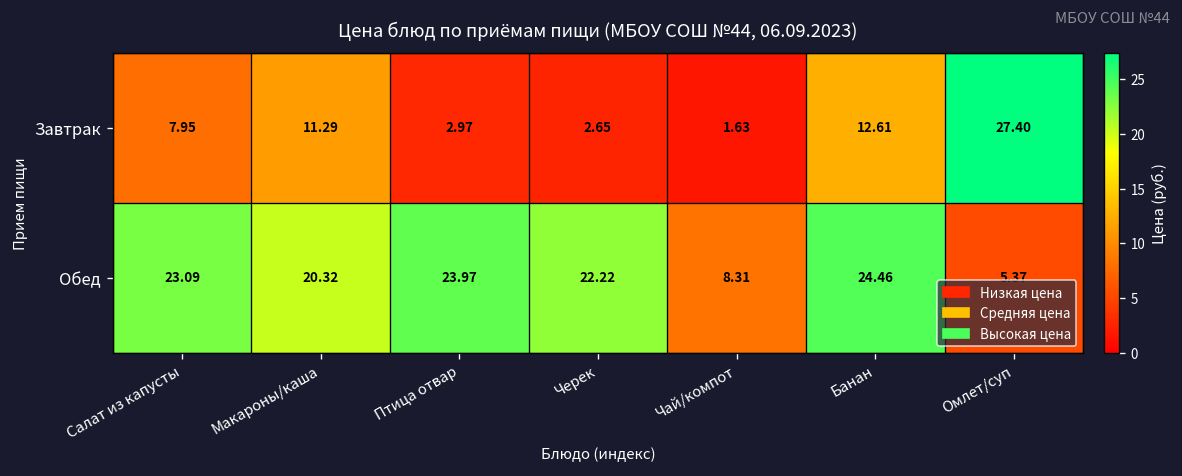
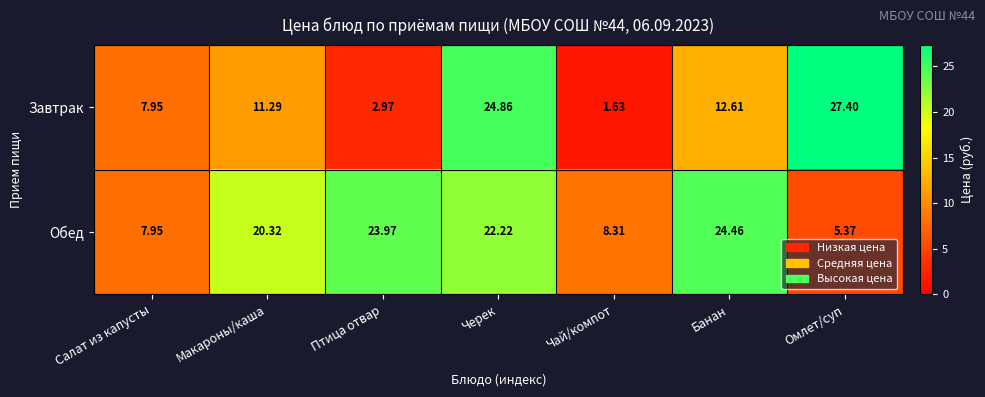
  {
    "Завтрак": {
      "Салат из капусты": 7.95,
      "Макароны/каша": 11.29,
      "Птица отвар": 2.97,
-     "Черек": 2.65,
+     "Черек": 24.86,
      "Чай/компот": 1.63,
      "Банан": 12.61,
      "Омлет/суп": 27.40
    },
    "Обед": {
-     "Салат из капусты": 23.09,
+     "Салат из капусты": 7.95,
      "Макароны/каша": 20.32,
      "Птица отвар": 23.97,
      "Черек": 22.22,
      "Чай/компот": 8.31,
      "Банан": 24.46,
      "Омлет/суп": 5.37
    }
  }
